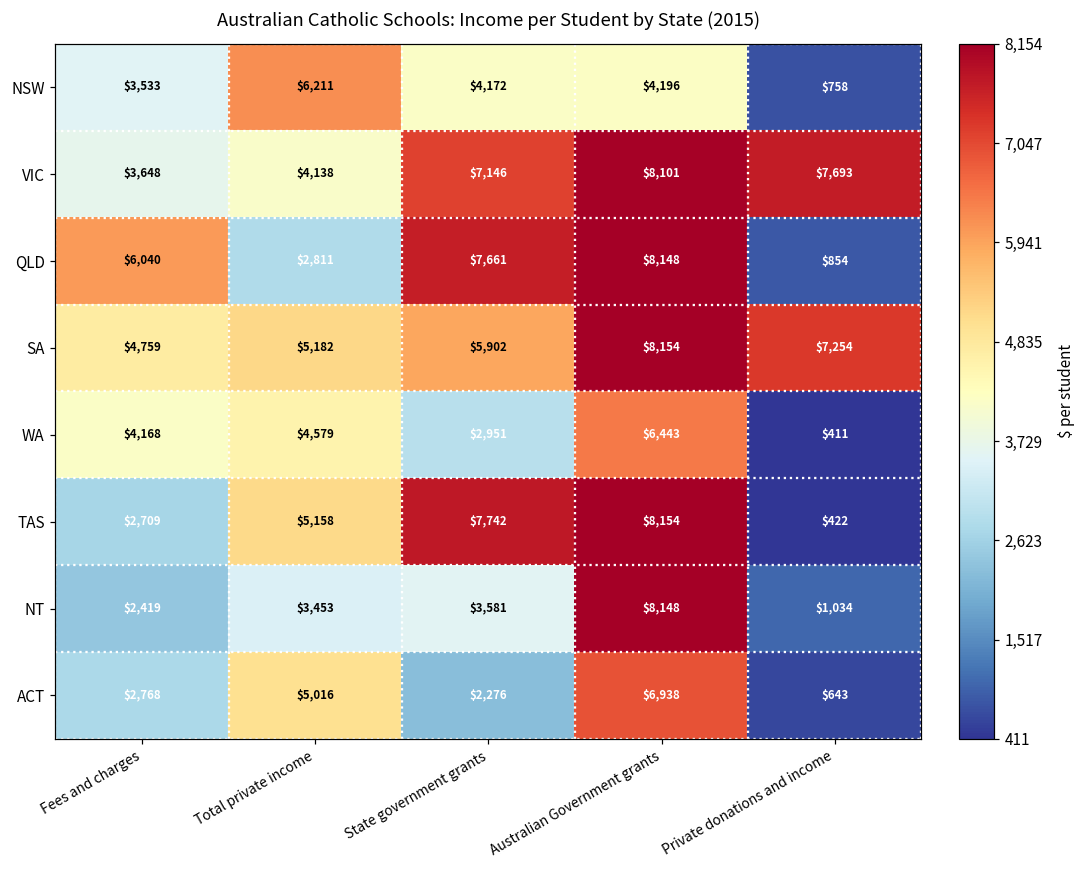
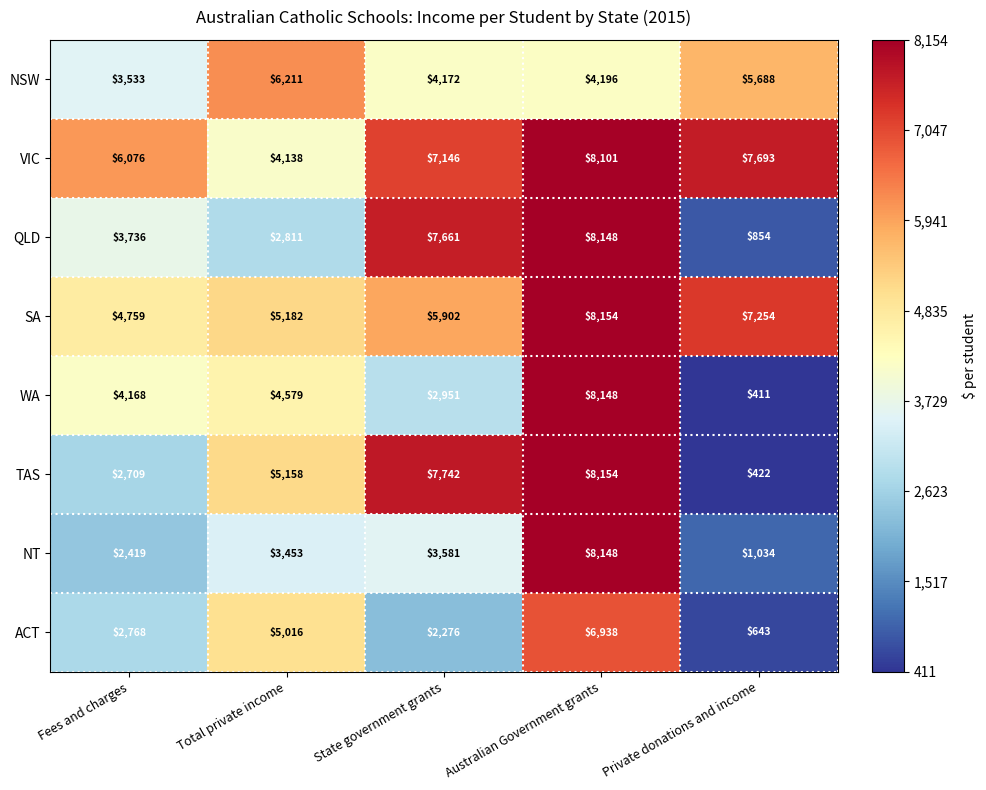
  {
    "NSW": {
      "Fees and charges": "$3,533",
      "Total private income": "$6,211",
      "State government grants": "$4,172",
      "Australian Government grants": "$4,196",
-     "Private donations and income": "$758"
+     "Private donations and income": "$5,688"
    },
    "VIC": {
-     "Fees and charges": "$3,648",
+     "Fees and charges": "$6,076",
      "Total private income": "$4,138",
      "State government grants": "$7,146",
      "Australian Government grants": "$8,101",
      "Private donations and income": "$7,693"
    },
    "QLD": {
-     "Fees and charges": "$6,040",
+     "Fees and charges": "$3,736",
      "Total private income": "$2,811",
      "State government grants": "$7,661",
      "Australian Government grants": "$8,148",
      "Private donations and income": "$854"
    },
    "SA": {
      "Fees and charges": "$4,759",
      "Total private income": "$5,182",
      "State government grants": "$5,902",
      "Australian Government grants": "$8,154",
      "Private donations and income": "$7,254"
    },
    "WA": {
      "Fees and charges": "$4,168",
      "Total private income": "$4,579",
      "State government grants": "$2,951",
-     "Australian Government grants": "$6,443",
+     "Australian Government grants": "$8,148",
      "Private donations and income": "$411"
    },
    "TAS": {
      "Fees and charges": "$2,709",
      "Total private income": "$5,158",
      "State government grants": "$7,742",
      "Australian Government grants": "$8,154",
      "Private donations and income": "$422"
    },
    "NT": {
      "Fees and charges": "$2,419",
      "Total private income": "$3,453",
      "State government grants": "$3,581",
      "Australian Government grants": "$8,148",
      "Private donations and income": "$1,034"
    },
    "ACT": {
      "Fees and charges": "$2,768",
      "Total private income": "$5,016",
      "State government grants": "$2,276",
      "Australian Government grants": "$6,938",
      "Private donations and income": "$643"
    }
  }
